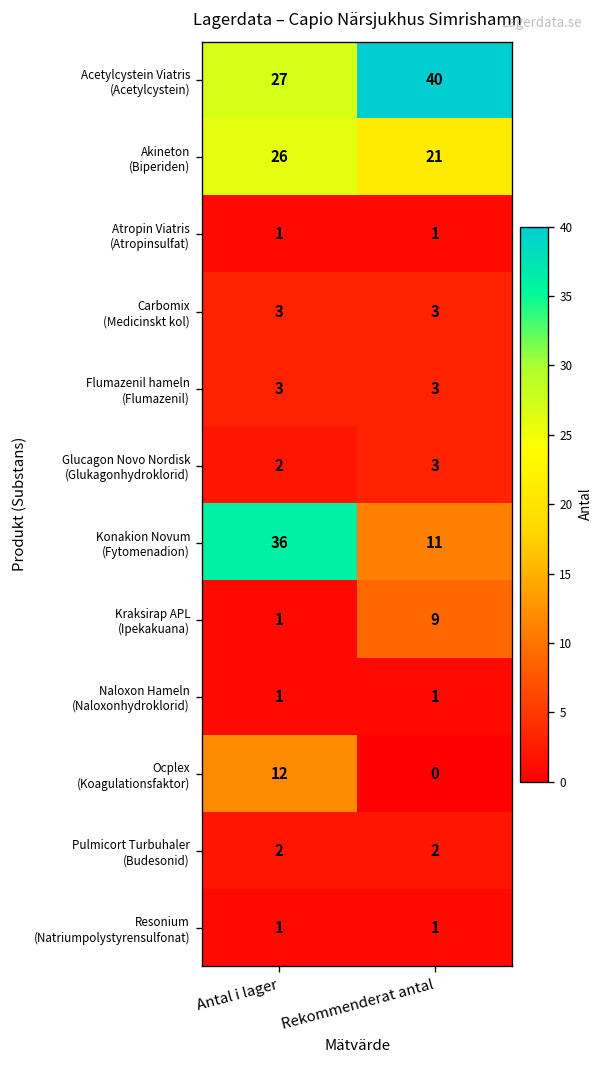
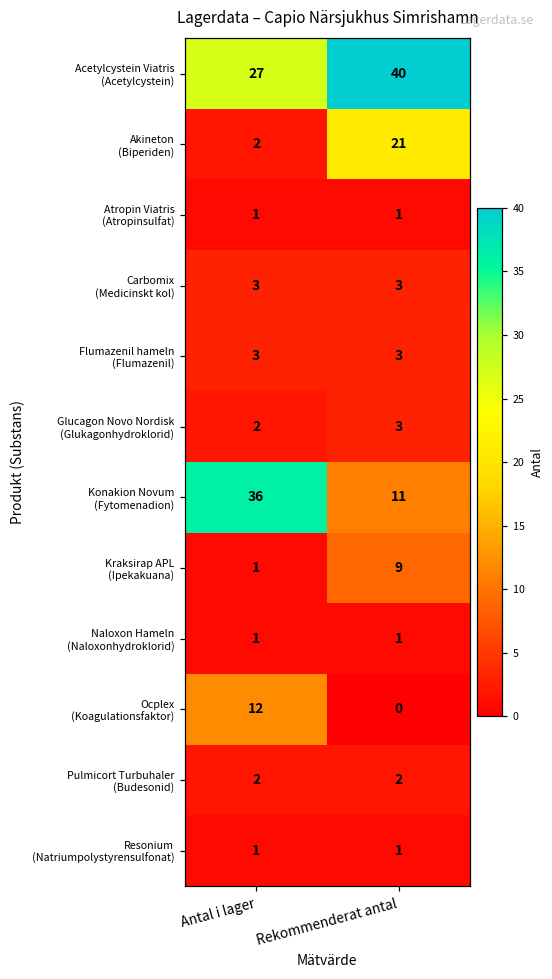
  {
    "Acetylcystein Viatris (Acetylcystein)": {
      "Antal i lager": 27,
      "Rekommenderat antal": 40
    },
    "Akineton (Biperiden)": {
-     "Antal i lager": 26,
+     "Antal i lager": 2,
      "Rekommenderat antal": 21
    },
    "Atropin Viatris (Atropinsulfat)": {
      "Antal i lager": 1,
      "Rekommenderat antal": 1
    },
    "Carbomix (Medicinskt kol)": {
      "Antal i lager": 3,
      "Rekommenderat antal": 3
    },
    "Flumazenil hameln (Flumazenil)": {
      "Antal i lager": 3,
      "Rekommenderat antal": 3
    },
    "Glucagon Novo Nordisk (Glukagonhydroklorid)": {
      "Antal i lager": 2,
      "Rekommenderat antal": 3
    },
    "Konakion Novum (Fytomenadion)": {
      "Antal i lager": 36,
      "Rekommenderat antal": 11
    },
    "Kraksirap APL (Ipekakuana)": {
      "Antal i lager": 1,
      "Rekommenderat antal": 9
    },
    "Naloxon Hameln (Naloxonhydroklorid)": {
      "Antal i lager": 1,
      "Rekommenderat antal": 1
    },
    "Ocplex (Koagulationsfaktor)": {
      "Antal i lager": 12,
      "Rekommenderat antal": 0
    },
    "Pulmicort Turbuhaler (Budesonid)": {
      "Antal i lager": 2,
      "Rekommenderat antal": 2
    },
    "Resonium (Natriumpolystyrensulfonat)": {
      "Antal i lager": 1,
      "Rekommenderat antal": 1
    }
  }
